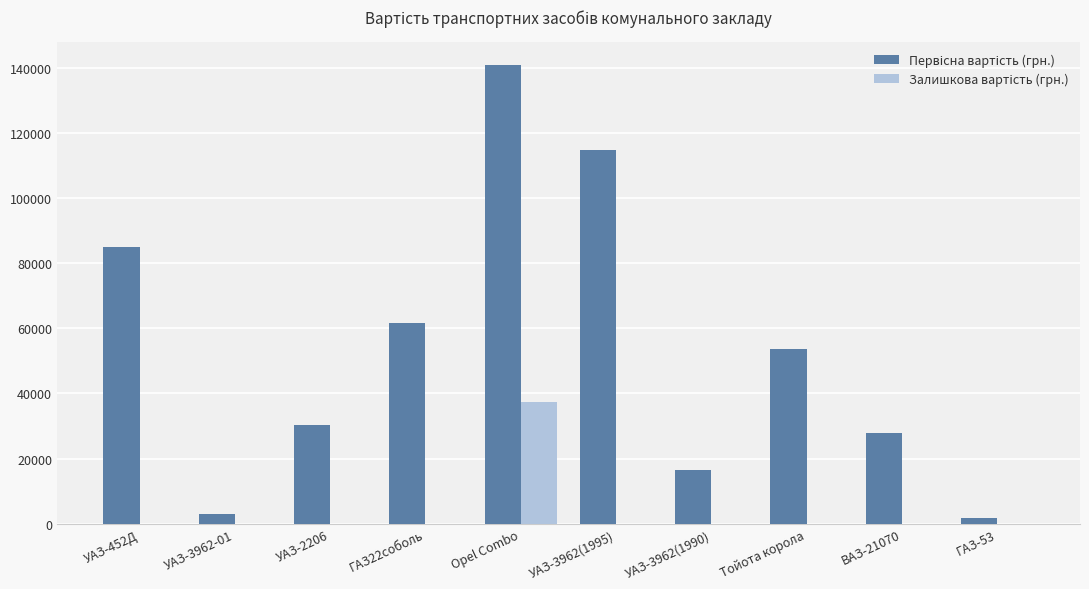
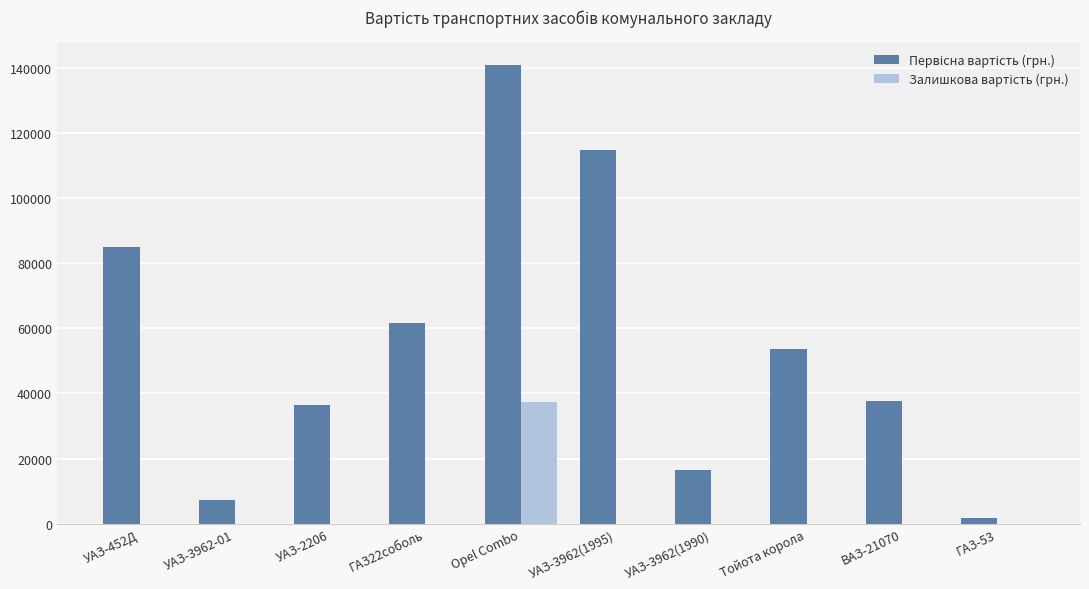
  {
    "Первісна вартість (грн.)": {
      "УАЗ-452Д": 85000,
-     "УАЗ-3962-01": 3000,
-     "УАЗ-2206": 30000,
+     "УАЗ-3962-01": 7000,
+     "УАЗ-2206": 37000,
      "ГАЗ22соболь": 62000,
      "Opel Combo": 141000,
      "УАЗ-3962(1995)": 115000,
      "УАЗ-3962(1990)": 16000,
      "Тойота корола": 54000,
-     "ВАЗ-21070": 28000,
+     "ВАЗ-21070": 38000,
      "ГАЗ-53": 2000
    },
    "Залишкова вартість (грн.)": {
      "УАЗ-452Д": 0,
      "УАЗ-3962-01": 0,
      "УАЗ-2206": 0,
      "ГАЗ22соболь": 0,
      "Opel Combo": 37000,
      "УАЗ-3962(1995)": 0,
      "УАЗ-3962(1990)": 0,
      "Тойота корола": 0,
      "ВАЗ-21070": 0,
      "ГАЗ-53": 0
    }
  }
